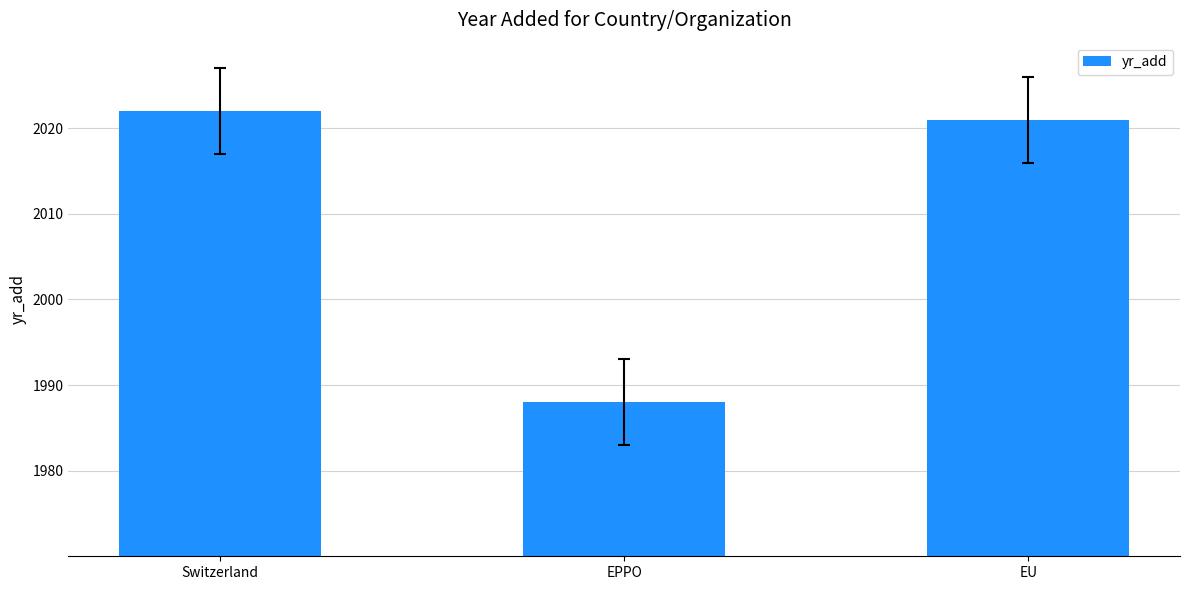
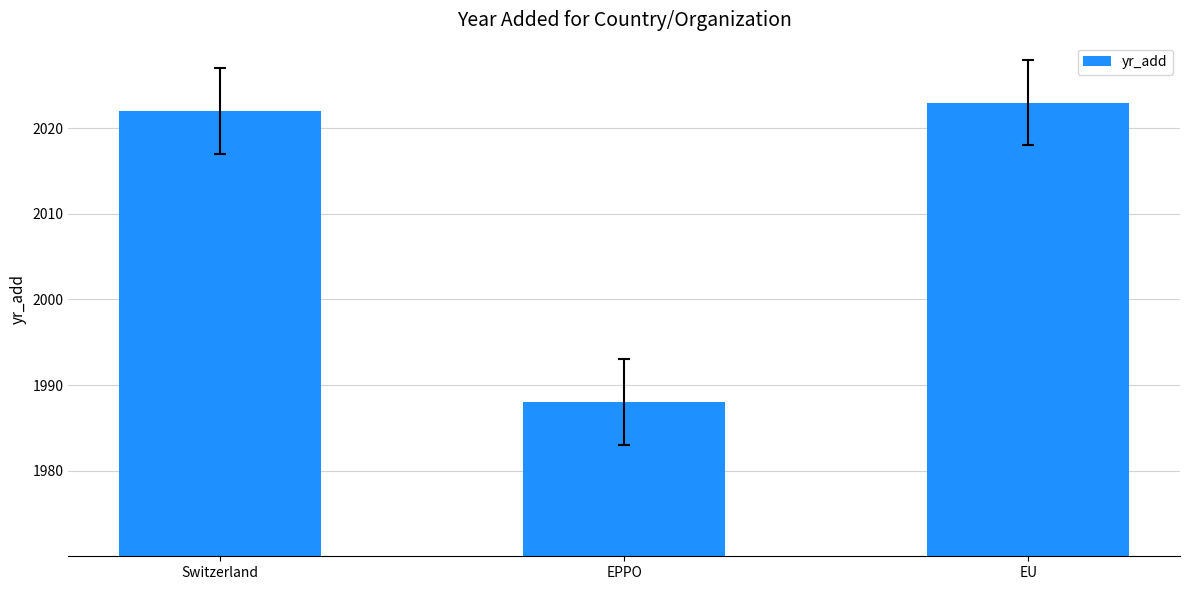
  {
    "yr_add": {
      "Switzerland": 2022,
      "EPPO": 1988,
-     "EU": 2021
+     "EU": 2023
    }
  }
